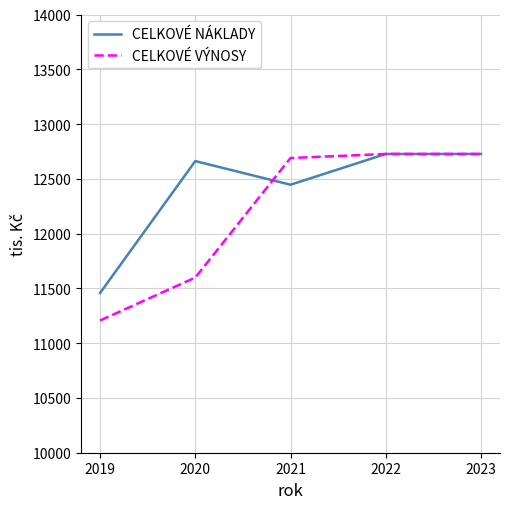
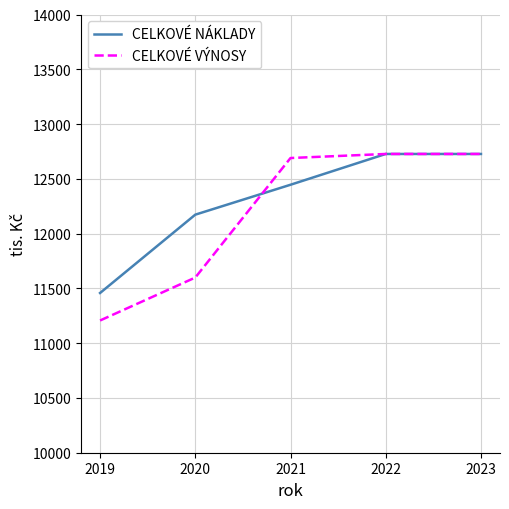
  {
    "CELKOVÉ NÁKLADY": {
      "2019": 11460,
-     "2020": 12660,
+     "2020": 12170,
      "2021": 12450
    },
    "CELKOVÉ VÝNOSY": {
      "2019": 11210,
      "2020": 11600,
      "2021": 12690
    }
  }
